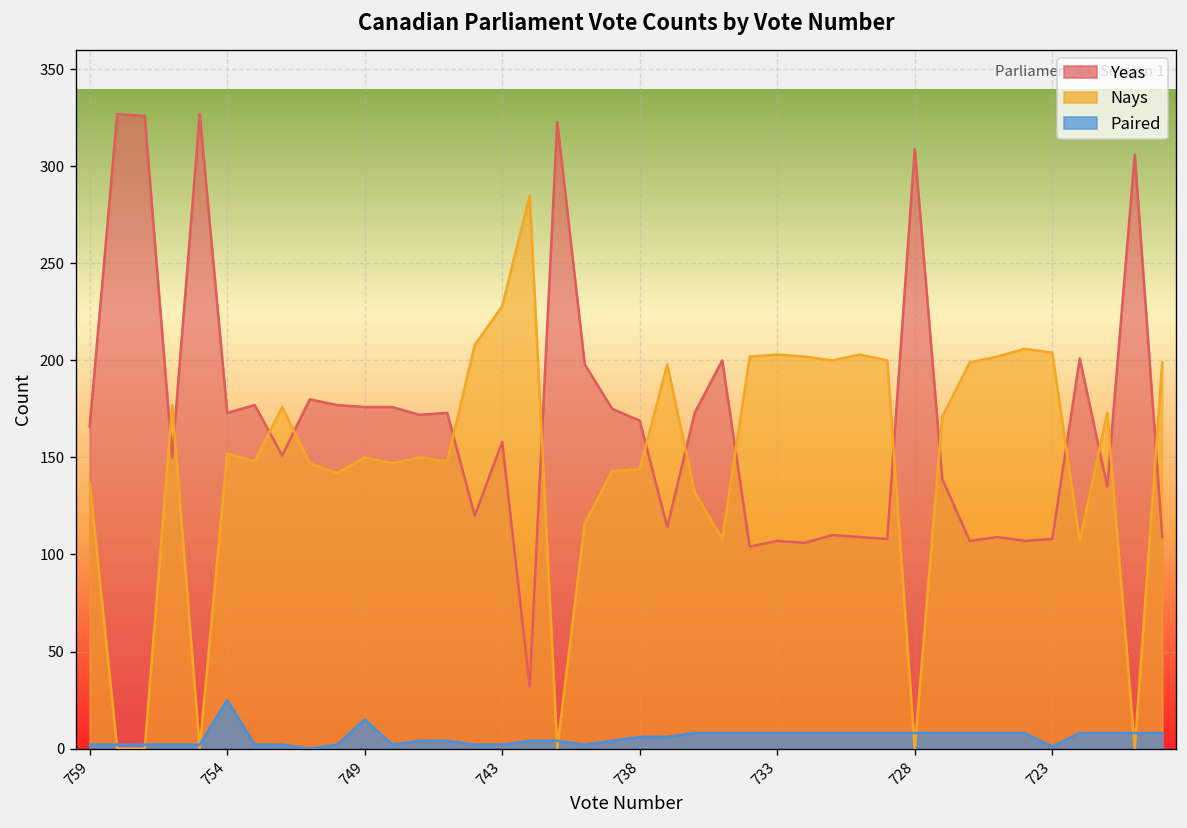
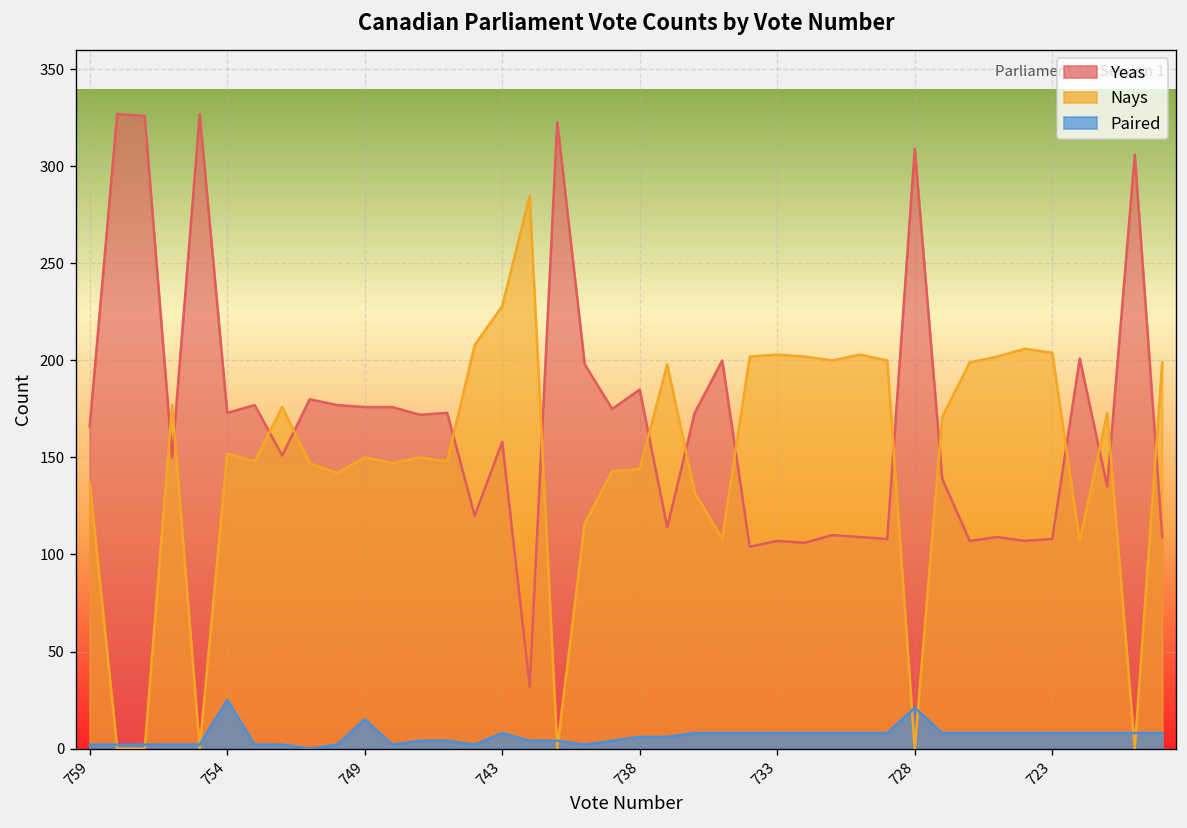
  {
    "Yeas": {
      "759": 166,
      "754": 173,
      "749": 176,
      "743": 158,
-     "738": 169,
+     "738": 185,
      "733": 107,
      "728": 309,
      "723": 108
    },
    "Nays": {
      "759": 137,
      "754": 152,
      "749": 150,
      "743": 228,
      "738": 144,
      "733": 203,
      "728": 0,
      "723": 204
    },
    "Paired": {
      "759": 2,
      "754": 25,
      "749": 15,
-     "743": 2,
+     "743": 8,
      "738": 6,
      "733": 8,
-     "728": 8,
-     "723": 1
+     "728": 21,
+     "723": 8
    }
  }
